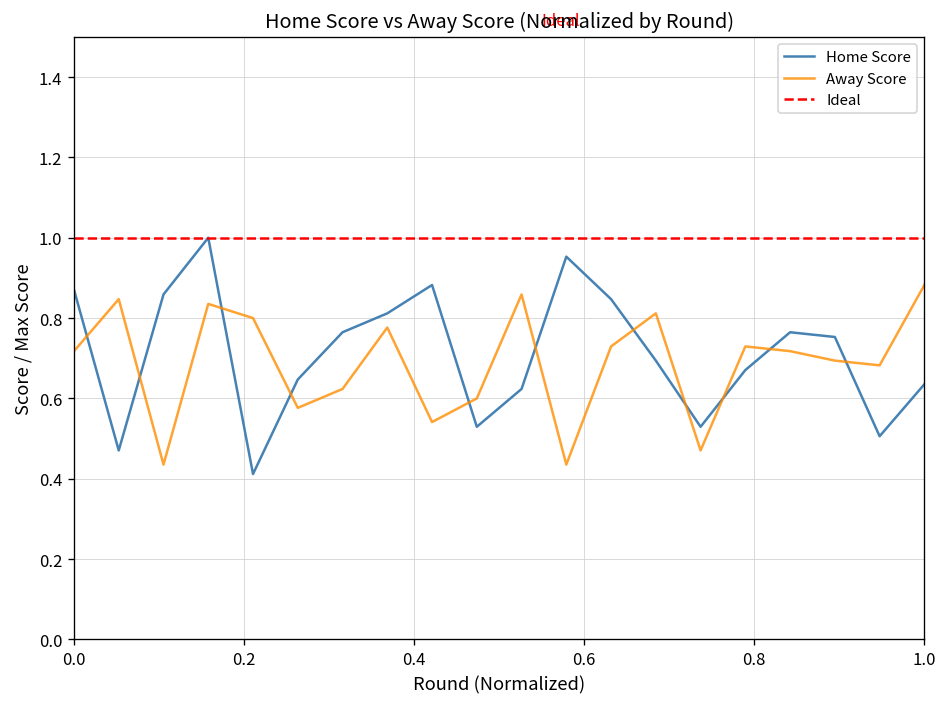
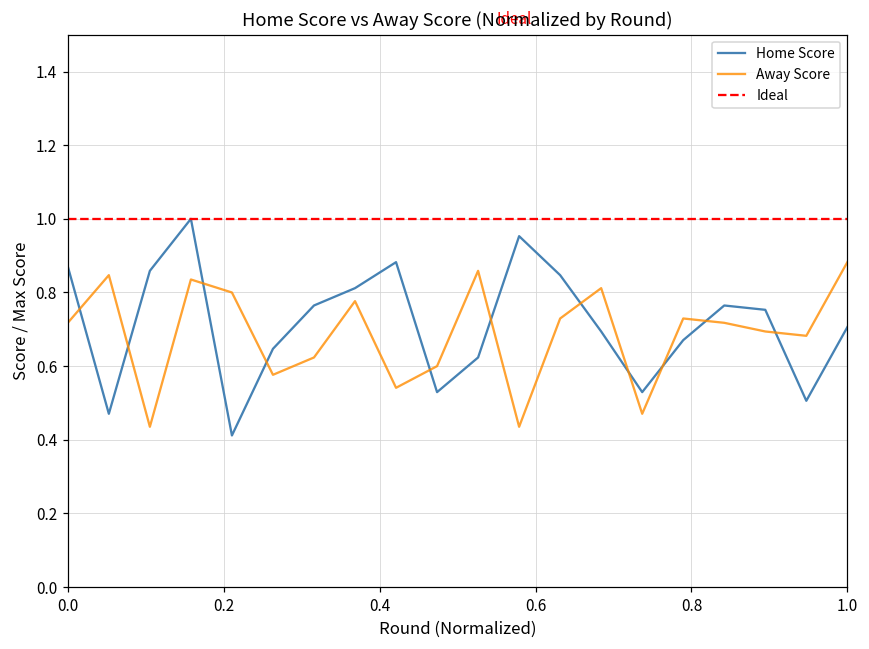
  {
    "Home Score": {
      "0.0": 0.87,
-     "1.0": 0.64
+     "1.0": 0.71
    },
    "Away Score": {
      "0.0": 0.72,
      "1.0": 0.88
    }
  }
